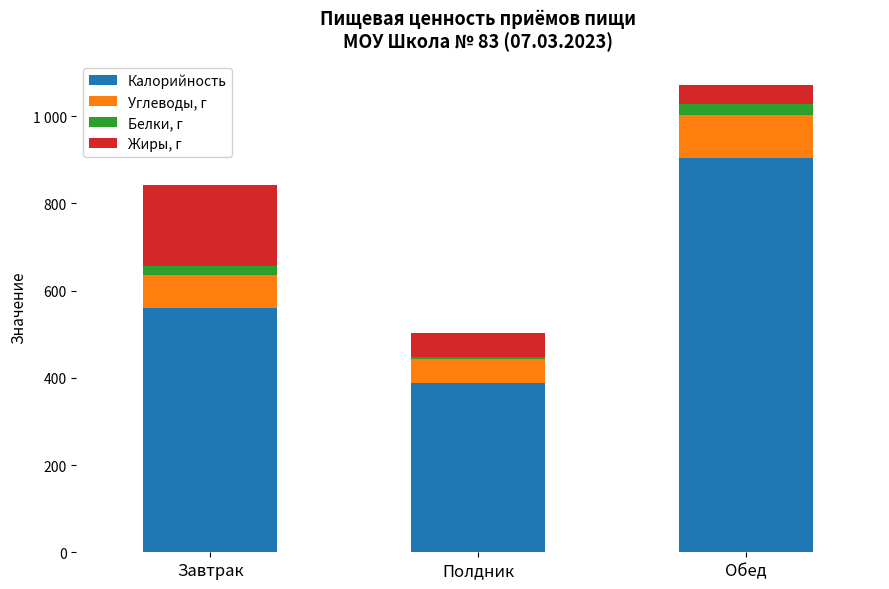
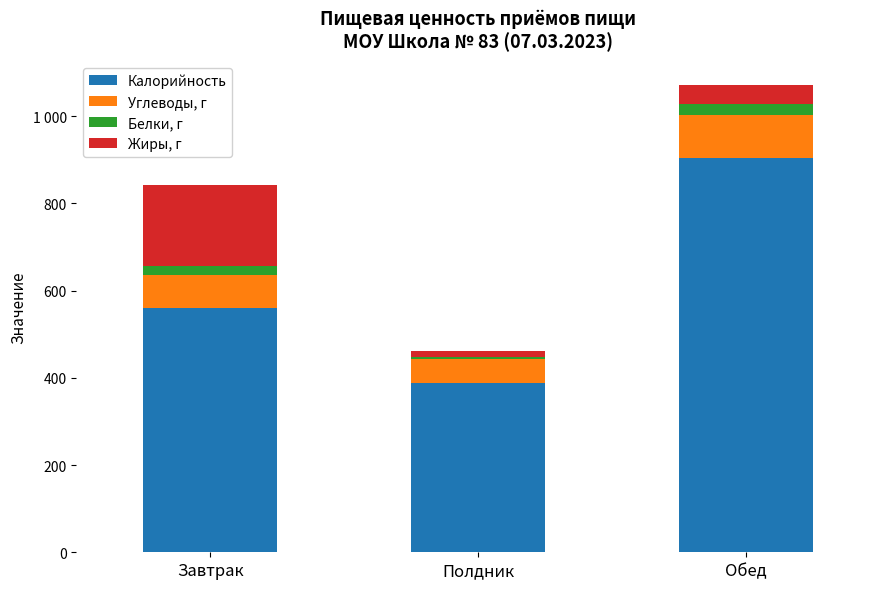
  {
    "Калорийность": {
      "Завтрак": 560,
      "Полдник": 390,
      "Обед": 900
    },
    "Углеводы, г": {
      "Завтрак": 80,
      "Полдник": 60,
      "Обед": 100
    },
    "Белки, г": {
      "Завтрак": 20,
      "Обед": 20
    },
    "Жиры, г": {
      "Завтрак": 190,
-     "Полдник": 50,
+     "Полдник": 10,
      "Обед": 50
    }
  }
